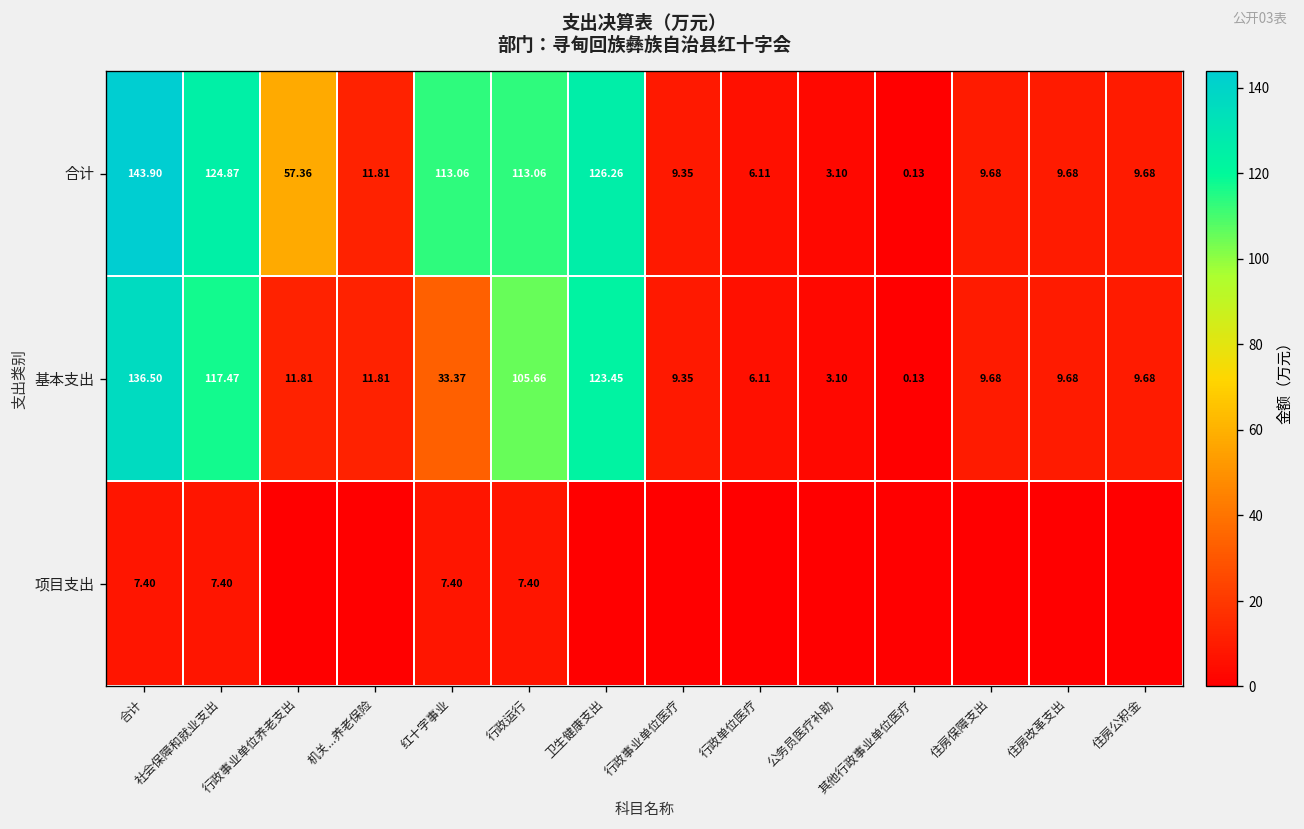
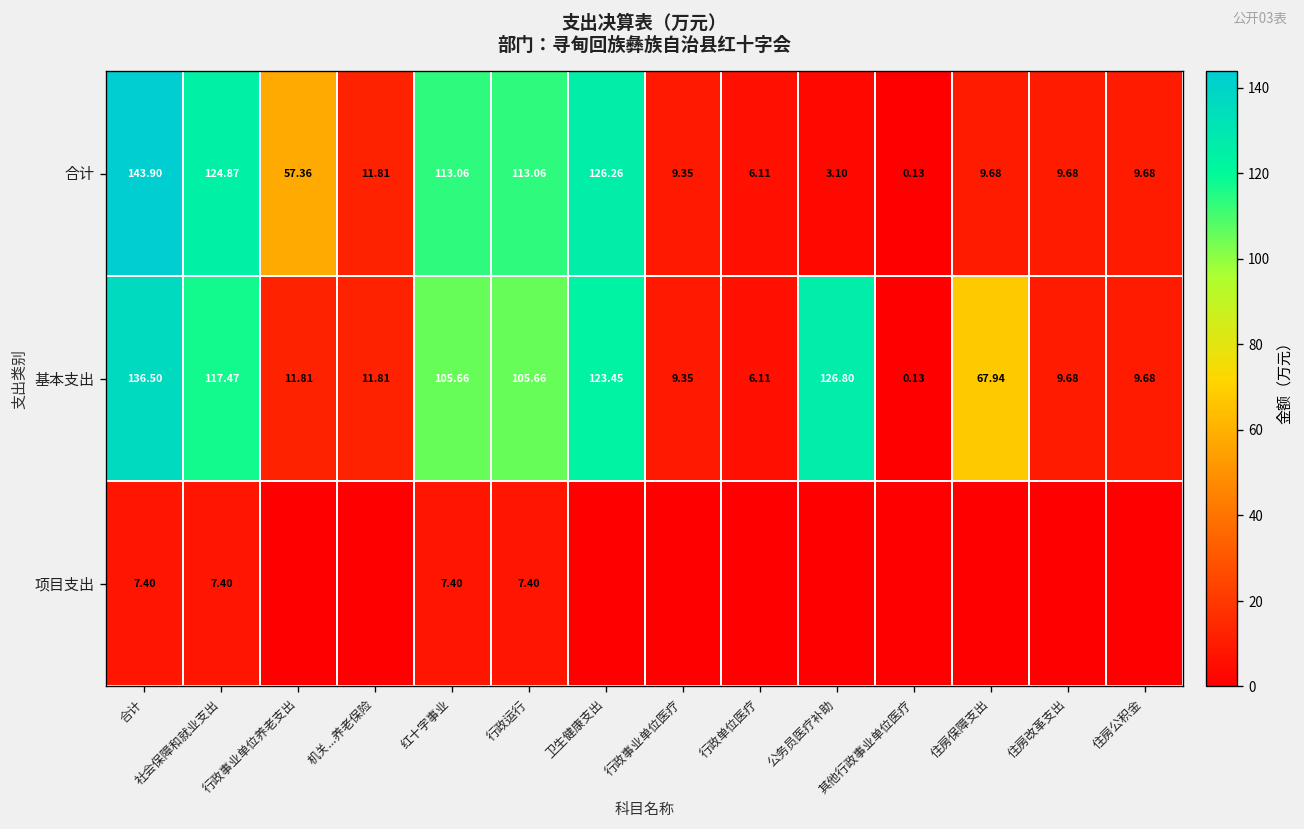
  {
    "合计": {
      "合计": 143.90,
      "社会保障和就业支出": 124.87,
      "行政事业单位养老支出": 57.36,
      "机关...养老保险": 11.81,
      "红十字事业": 113.06,
      "行政运行": 113.06,
      "卫生健康支出": 126.26,
      "行政事业单位医疗": 9.35,
      "行政单位医疗": 6.11,
      "公务员医疗补助": 3.10,
      "其他行政事业单位医疗": 0.13,
      "住房保障支出": 9.68,
      "住房改革支出": 9.68,
      "住房公积金": 9.68
    },
    "基本支出": {
      "合计": 136.50,
      "社会保障和就业支出": 117.47,
      "行政事业单位养老支出": 11.81,
      "机关...养老保险": 11.81,
-     "红十字事业": 33.37,
+     "红十字事业": 105.66,
      "行政运行": 105.66,
      "卫生健康支出": 123.45,
      "行政事业单位医疗": 9.35,
      "行政单位医疗": 6.11,
-     "公务员医疗补助": 3.10,
+     "公务员医疗补助": 126.80,
      "其他行政事业单位医疗": 0.13,
-     "住房保障支出": 9.68,
+     "住房保障支出": 67.94,
      "住房改革支出": 9.68,
      "住房公积金": 9.68
    },
    "项目支出": {
      "合计": 7.40,
      "社会保障和就业支出": 7.40,
      "红十字事业": 7.40,
      "行政运行": 7.40
    }
  }
